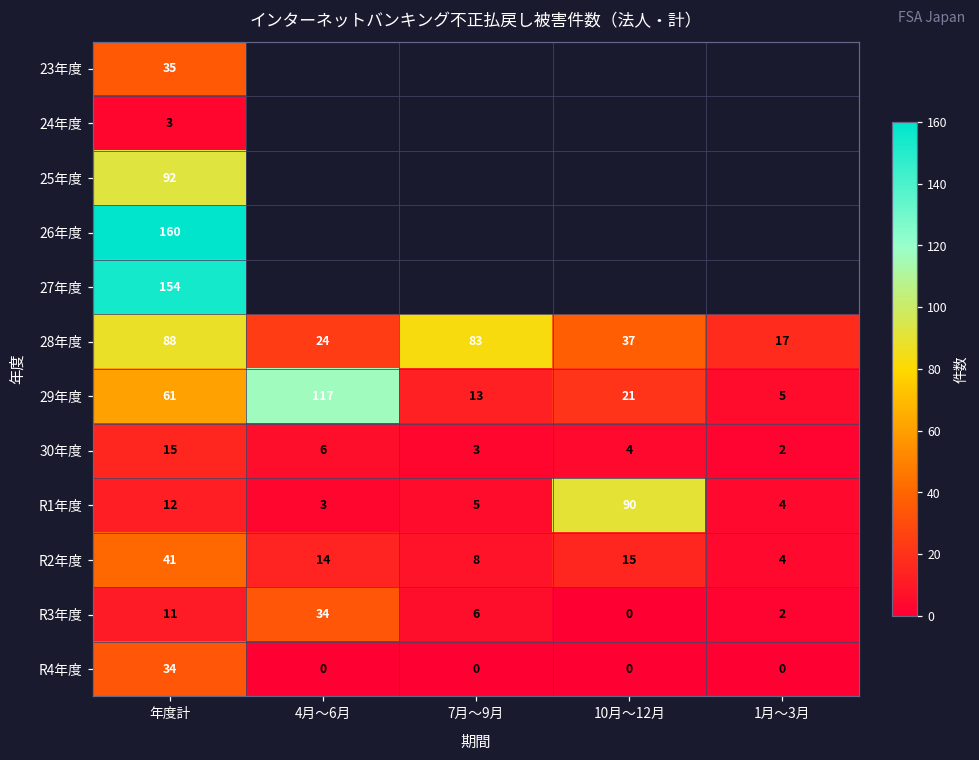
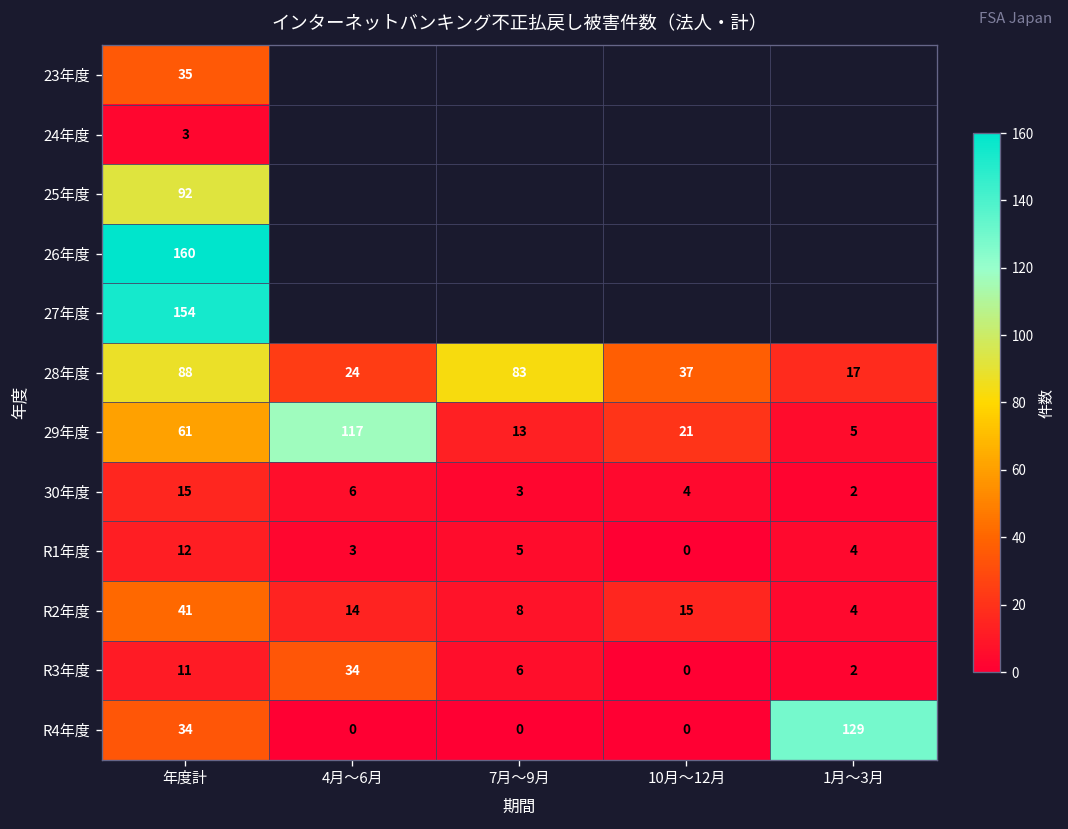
  {
    "23年度": {
      "年度計": 35
    },
    "24年度": {
      "年度計": 3
    },
    "25年度": {
      "年度計": 92
    },
    "26年度": {
      "年度計": 160
    },
    "27年度": {
      "年度計": 154
    },
    "28年度": {
      "年度計": 88,
      "4月～6月": 24,
      "7月～9月": 83,
      "10月～12月": 37,
      "1月～3月": 17
    },
    "29年度": {
      "年度計": 61,
      "4月～6月": 117,
      "7月～9月": 13,
      "10月～12月": 21,
      "1月～3月": 5
    },
    "30年度": {
      "年度計": 15,
      "4月～6月": 6,
      "7月～9月": 3,
      "10月～12月": 4,
      "1月～3月": 2
    },
    "R1年度": {
      "年度計": 12,
      "4月～6月": 3,
      "7月～9月": 5,
-     "10月～12月": 90,
+     "10月～12月": 0,
      "1月～3月": 4
    },
    "R2年度": {
      "年度計": 41,
      "4月～6月": 14,
      "7月～9月": 8,
      "10月～12月": 15,
      "1月～3月": 4
    },
    "R3年度": {
      "年度計": 11,
      "4月～6月": 34,
      "7月～9月": 6,
      "10月～12月": 0,
      "1月～3月": 2
    },
    "R4年度": {
      "年度計": 34,
      "4月～6月": 0,
      "7月～9月": 0,
      "10月～12月": 0,
-     "1月～3月": 0
+     "1月～3月": 129
    }
  }
